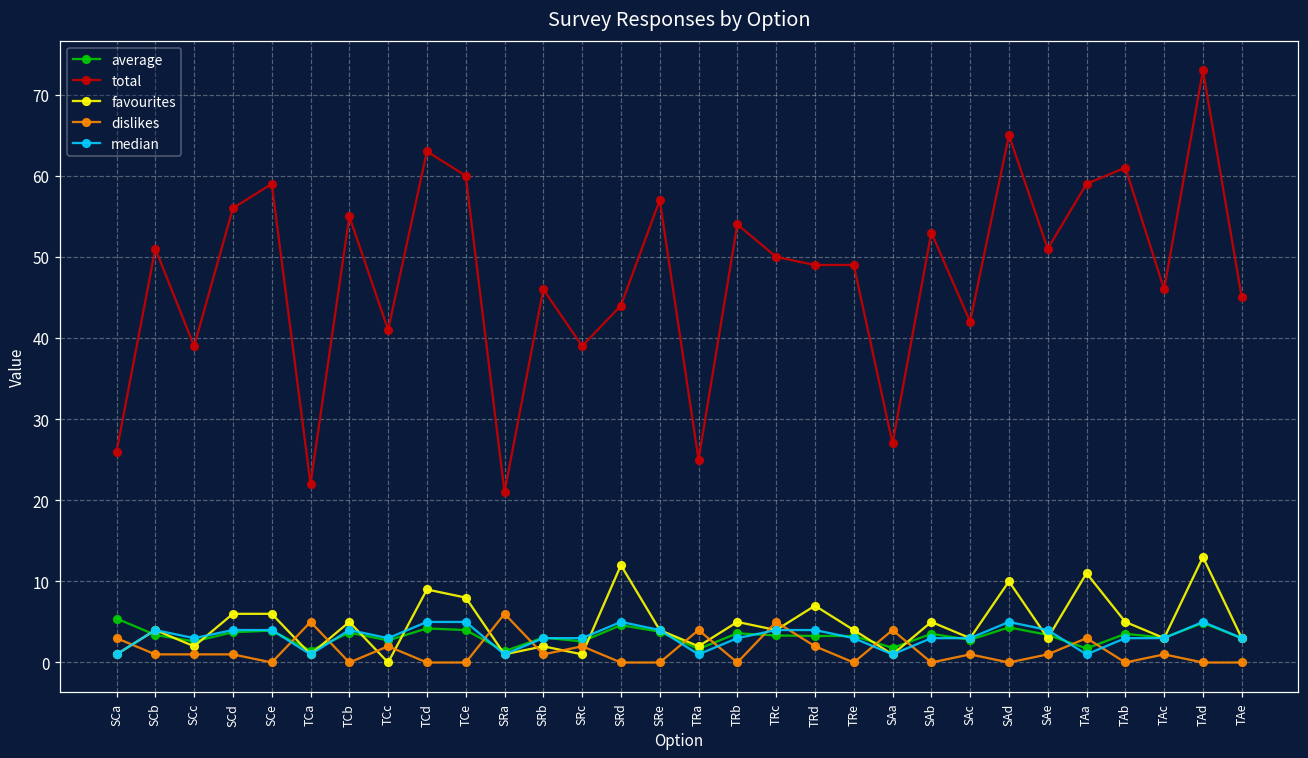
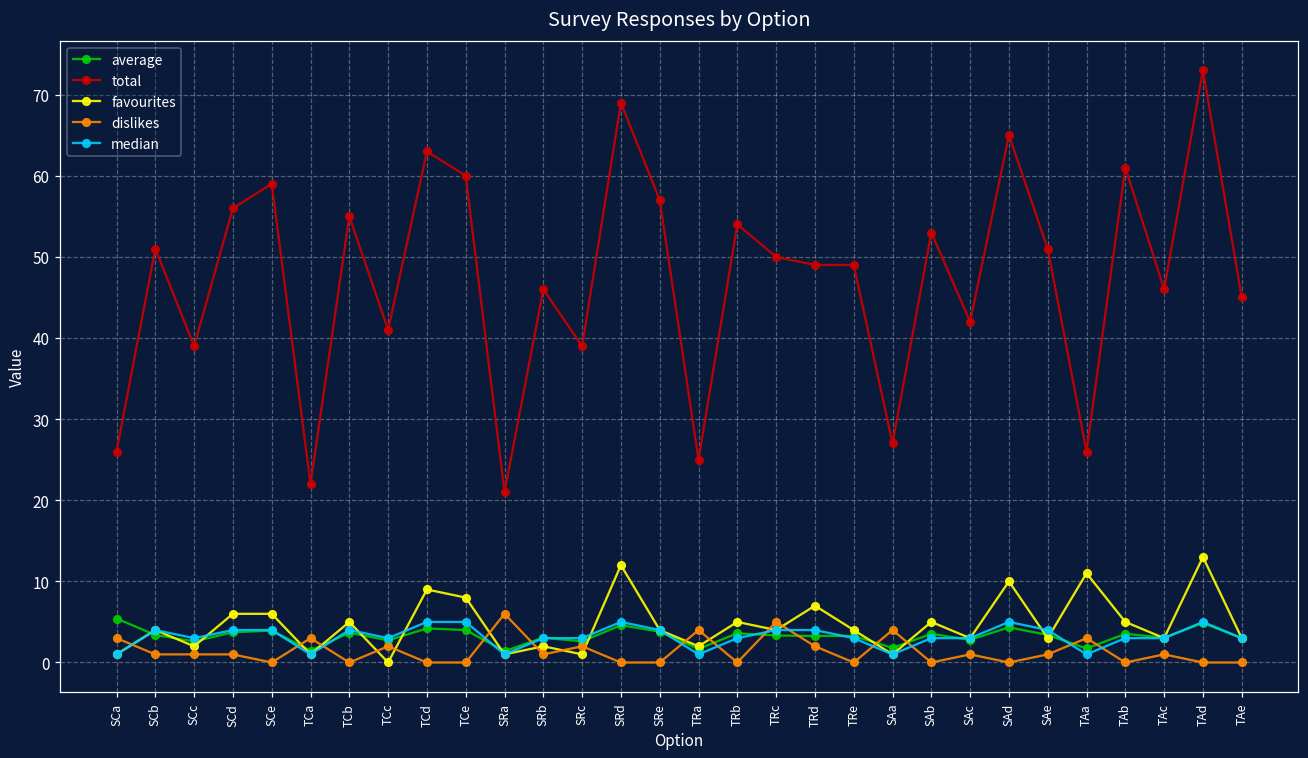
  {
    "average": {
      "SCa": 5,
      "SCb": 3,
      "SCc": 3,
      "TCa": 1,
      "TCd": 4,
      "TCe": 4,
      "SRa": 1,
      "SRc": 3,
      "SRd": 5,
      "TRb": 4,
      "TRc": 3,
      "TRd": 3,
      "SAa": 2,
      "SAb": 4,
      "SAd": 4,
      "SAe": 3,
      "TAa": 2,
      "TAb": 4
    },
    "total": {
      "SCa": 26,
      "SCb": 51,
      "SCc": 39,
      "SCd": 56,
      "SCe": 59,
      "TCa": 22,
      "TCb": 55,
      "TCc": 41,
      "TCd": 63,
      "TCe": 60,
      "SRa": 21,
      "SRb": 46,
      "SRc": 39,
-     "SRd": 44,
+     "SRd": 69,
      "SRe": 57,
      "TRa": 25,
      "TRb": 54,
      "TRc": 50,
      "TRd": 49,
      "TRe": 49,
      "SAa": 27,
      "SAb": 53,
      "SAc": 42,
      "SAd": 65,
      "SAe": 51,
-     "TAa": 59,
+     "TAa": 26,
      "TAb": 61,
      "TAc": 46,
      "TAd": 73,
      "TAe": 45
    },
    "favourites": {
      "SCc": 2,
      "SCd": 6,
      "SCe": 6,
      "TCb": 5,
      "TCc": 0,
      "TCd": 9,
      "TCe": 8,
      "SRb": 2,
      "SRc": 1,
      "SRd": 12,
      "TRb": 5,
      "TRd": 7,
      "TRe": 4,
      "SAb": 5,
      "SAd": 10,
      "SAe": 3,
      "TAa": 11,
      "TAb": 5,
      "TAd": 13
    },
    "dislikes": {
      "SCa": 3,
      "SCb": 1,
      "SCc": 1,
      "SCd": 1,
      "SCe": 0,
-     "TCa": 5,
+     "TCa": 3,
      "TCb": 0,
      "TCc": 2,
      "TCd": 0,
      "TCe": 0,
      "SRa": 6,
      "SRb": 1,
      "SRc": 2,
      "SRd": 0,
      "SRe": 0,
      "TRa": 4,
      "TRb": 0,
      "TRc": 5,
      "TRd": 2,
      "TRe": 0,
      "SAa": 4,
      "SAb": 0,
      "SAc": 1,
      "SAd": 0,
      "SAe": 1,
      "TAa": 3,
      "TAb": 0,
      "TAc": 1,
      "TAd": 0,
      "TAe": 0
    },
    "median": {
      "SCc": 3,
      "TCd": 5,
      "TCe": 5,
      "SRc": 3,
      "SRd": 5,
      "TRa": 1,
      "TRb": 3,
      "TRd": 4,
      "SAb": 3,
      "SAd": 5,
      "SAe": 4,
      "TAa": 1,
      "TAb": 3
    }
  }
